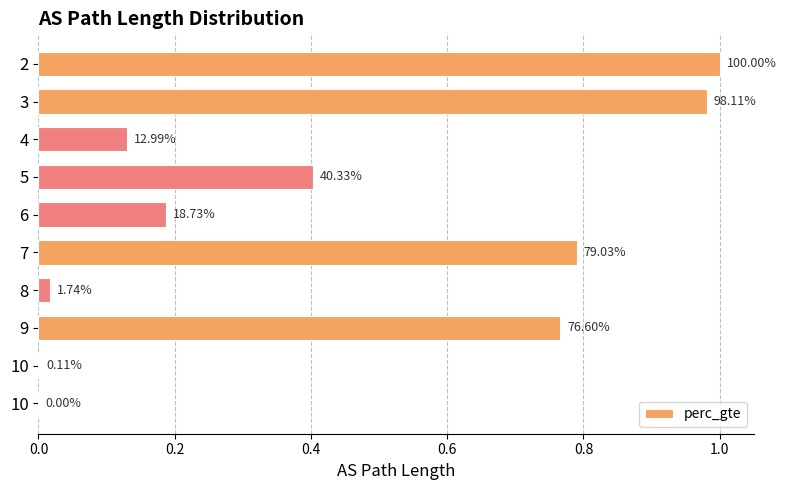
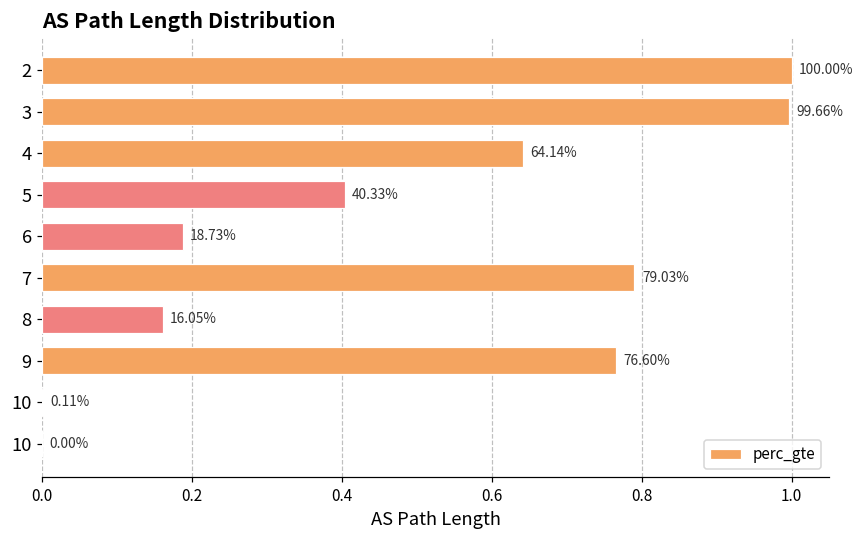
  {
    "2": "100.00%",
-   "3": "98.11%",
-   "4": "12.99%",
+   "3": "99.66%",
+   "4": "64.14%",
    "5": "40.33%",
    "6": "18.73%",
    "7": "79.03%",
-   "8": "1.74%",
+   "8": "16.05%",
    "9": "76.60%"
  }
